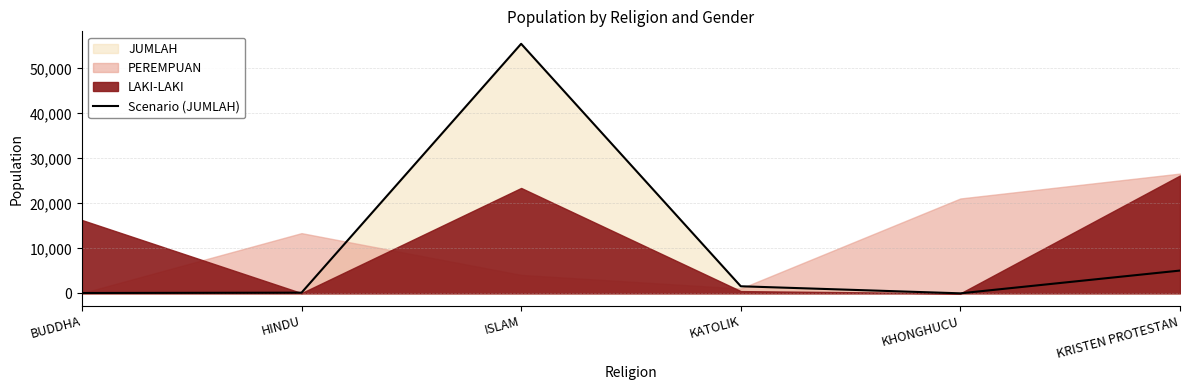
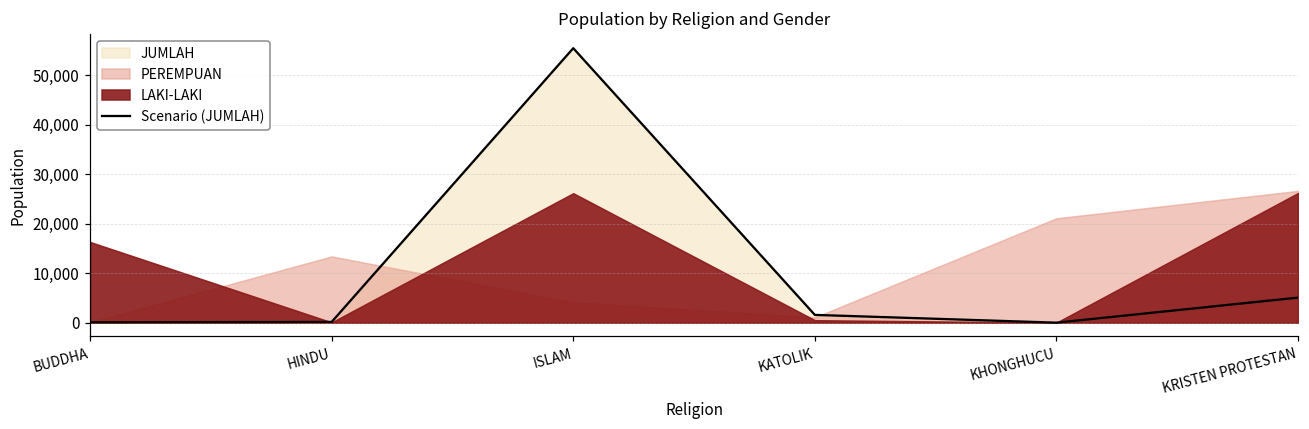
  {
    "JUMLAH": {
      "ISLAM": "55,000",
      "KRISTEN PROTESTAN": "5,000"
    },
    "PEREMPUAN": {
      "HINDU": "13,000",
      "ISLAM": "4,000",
      "KHONGHUCU": "21,000"
    },
    "LAKI-LAKI": {
      "BUDDHA": "16,000",
-     "ISLAM": "23,000"
+     "ISLAM": "26,000"
    }
  }
